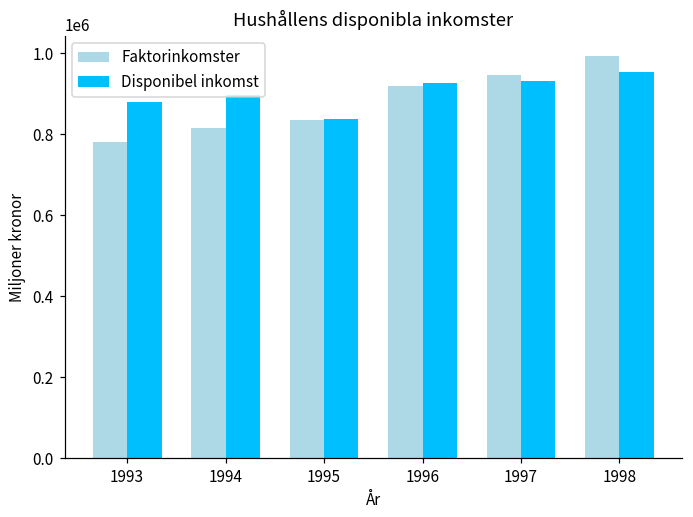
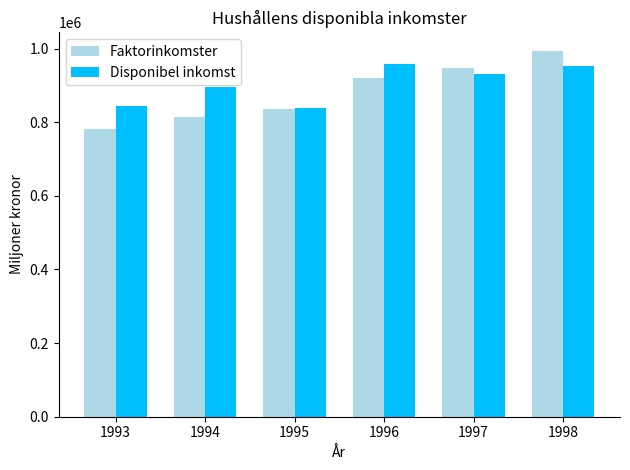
  {
    "Faktorinkomster": {
      "1993": 780000,
      "1994": 810000,
      "1995": 840000,
      "1996": 920000,
      "1997": 950000,
      "1998": 990000
    },
    "Disponibel inkomst": {
-     "1993": 880000,
+     "1993": 840000,
      "1994": 900000,
      "1995": 840000,
-     "1996": 930000,
+     "1996": 960000,
      "1997": 930000,
      "1998": 950000
    }
  }
